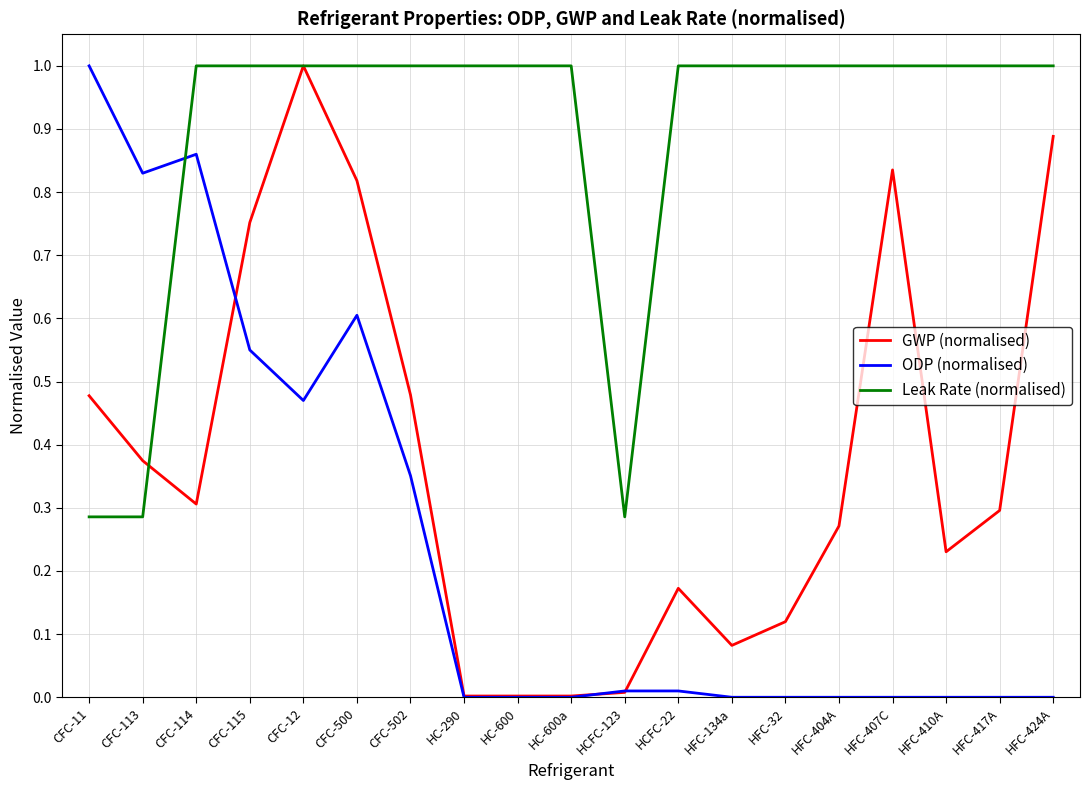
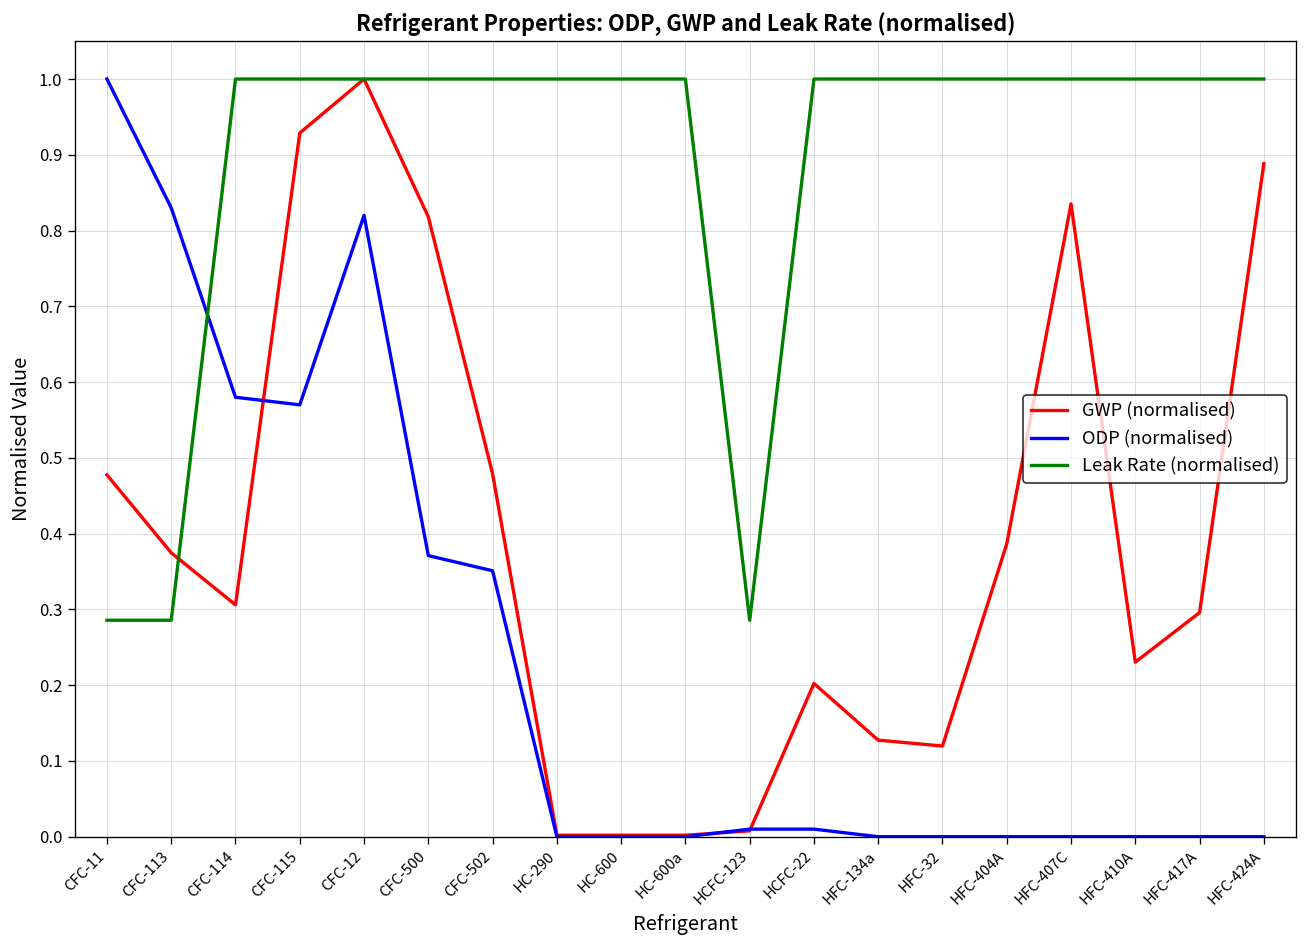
  {
    "GWP (normalised)": {
      "CFC-11": 0.48,
      "CFC-113": 0.37,
      "CFC-114": 0.31,
-     "CFC-115": 0.75,
+     "CFC-115": 0.93,
      "CFC-500": 0.82,
      "CFC-502": 0.48,
-     "HCFC-22": 0.17,
-     "HFC-134a": 0.08,
+     "HCFC-22": 0.20,
+     "HFC-134a": 0.13,
      "HFC-32": 0.12,
-     "HFC-404A": 0.27,
+     "HFC-404A": 0.39,
      "HFC-407C": 0.84,
      "HFC-410A": 0.23,
      "HFC-417A": 0.30,
      "HFC-424A": 0.89
    },
    "ODP (normalised)": {
      "CFC-11": 1.00,
      "CFC-113": 0.83,
-     "CFC-114": 0.86,
-     "CFC-115": 0.55,
-     "CFC-12": 0.47,
-     "CFC-500": 0.61,
+     "CFC-114": 0.58,
+     "CFC-115": 0.57,
+     "CFC-12": 0.82,
+     "CFC-500": 0.37,
      "CFC-502": 0.35,
      "HCFC-22": 0.01,
      "HFC-134a": 0.00,
      "HFC-32": 0.00,
      "HFC-404A": 0.00,
      "HFC-407C": 0.00,
      "HFC-410A": 0.00,
      "HFC-417A": 0.00,
      "HFC-424A": 0.00
    },
    "Leak Rate (normalised)": {
      "CFC-11": 0.29,
      "CFC-113": 0.29,
      "CFC-114": 1.00,
      "CFC-115": 1.00,
      "CFC-500": 1.00,
      "CFC-502": 1.00,
      "HC-290": 1.00,
      "HC-600": 1.00,
      "HC-600a": 1.00,
      "HCFC-123": 0.29,
      "HCFC-22": 1.00,
      "HFC-134a": 1.00,
      "HFC-32": 1.00,
      "HFC-404A": 1.00,
      "HFC-407C": 1.00,
      "HFC-410A": 1.00,
      "HFC-417A": 1.00,
      "HFC-424A": 1.00
    }
  }
